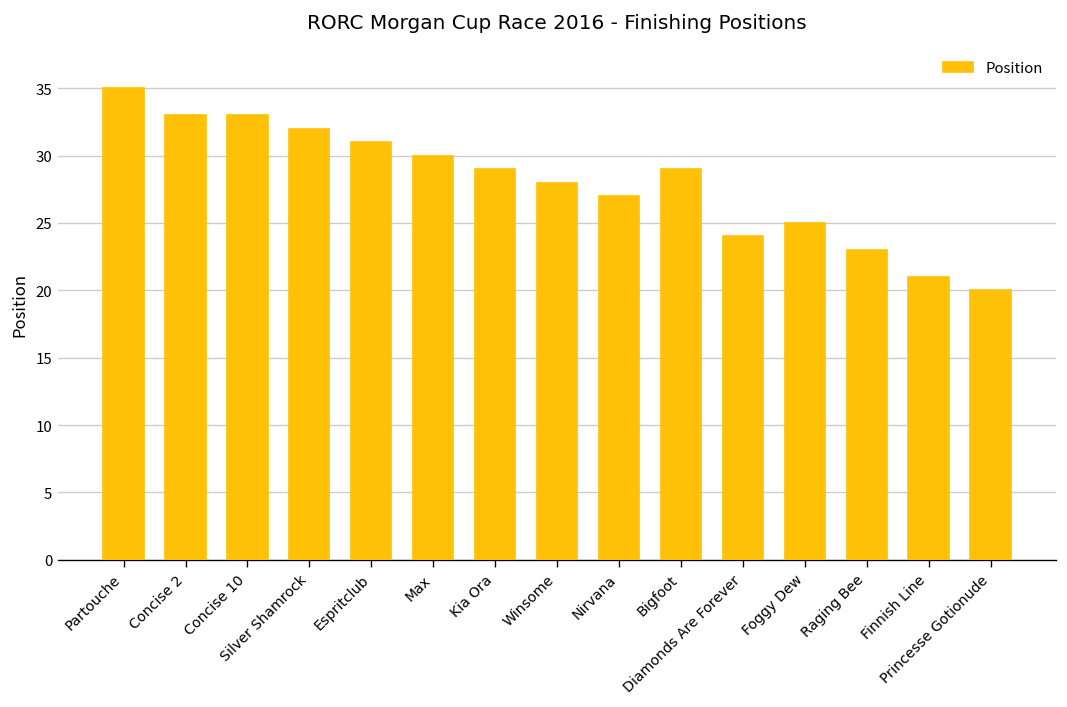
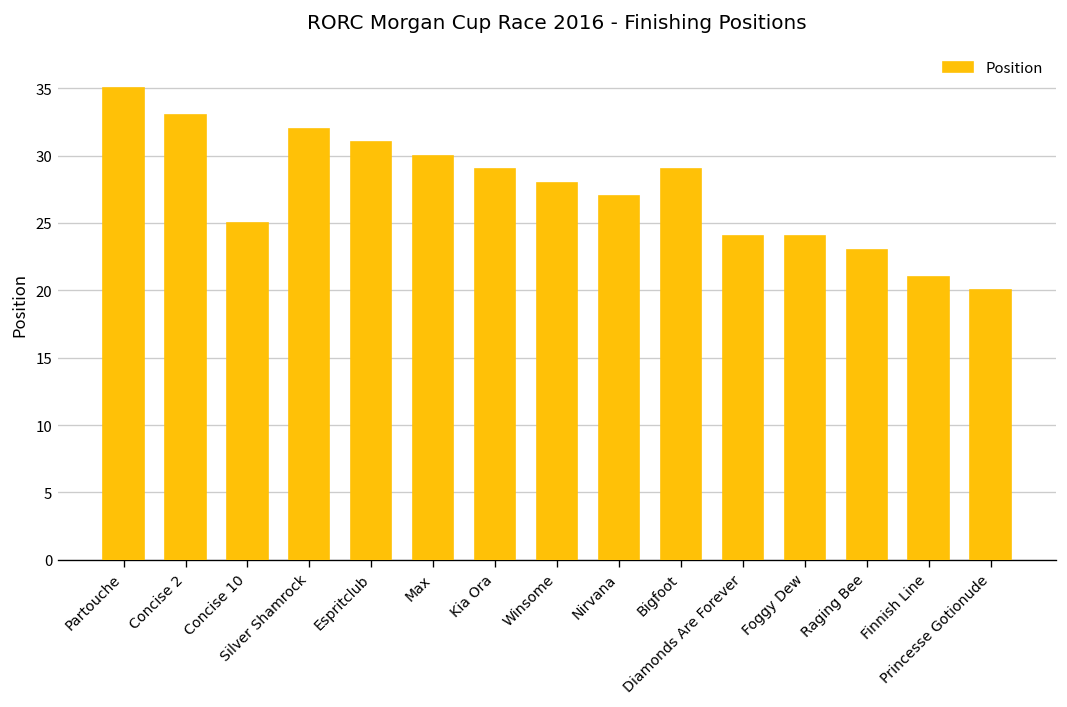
  {
    "Partouche": 35,
    "Concise 2": 33,
-   "Concise 10": 33,
+   "Concise 10": 25,
    "Silver Shamrock": 32,
    "Espritclub": 31,
    "Max": 30,
    "Kia Ora": 29,
    "Winsome": 28,
    "Nirvana": 27,
    "Bigfoot": 29,
    "Diamonds Are Forever": 24,
-   "Foggy Dew": 25,
+   "Foggy Dew": 24,
    "Raging Bee": 23,
    "Finnish Line": 21,
    "Princesse Gotionude": 20
  }
